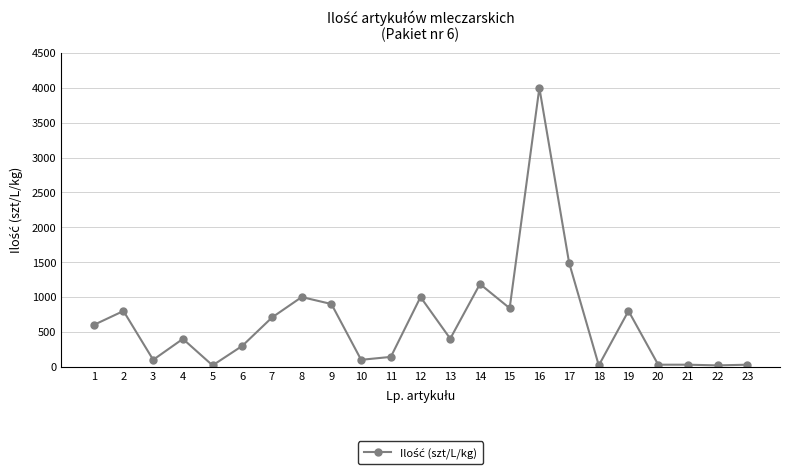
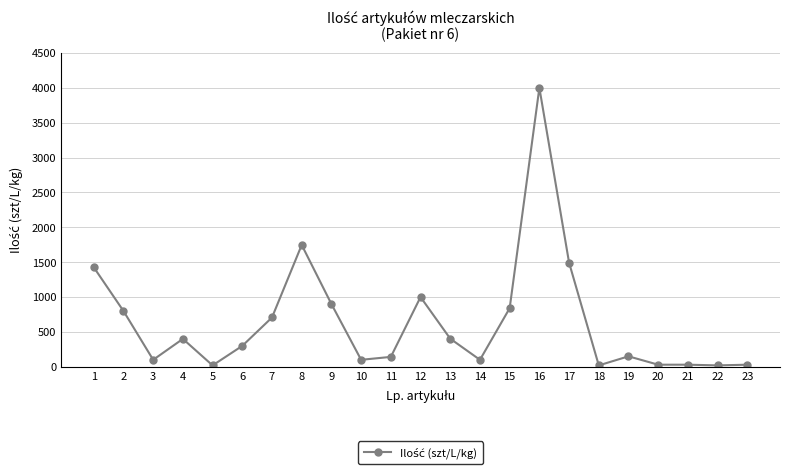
  {
-   "1": 600,
+   "1": 1400,
    "2": 800,
    "3": 100,
    "4": 400,
    "5": 0,
    "6": 300,
    "7": 700,
-   "8": 1000,
+   "8": 1700,
    "9": 900,
    "10": 100,
    "11": 100,
    "12": 1000,
    "13": 400,
-   "14": 1200,
+   "14": 100,
    "15": 800,
    "16": 4000,
    "17": 1500,
    "18": 0,
-   "19": 800,
+   "19": 200,
    "20": 0,
    "21": 0,
    "22": 0,
    "23": 0
  }
